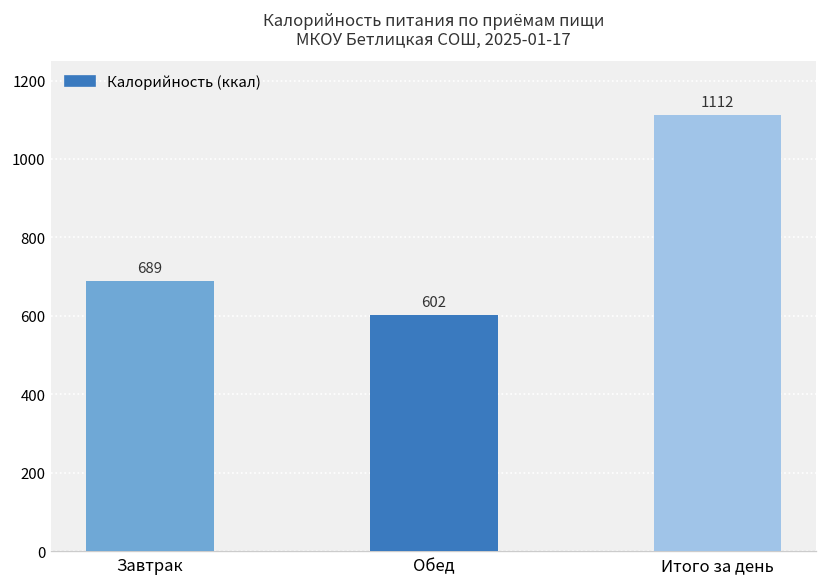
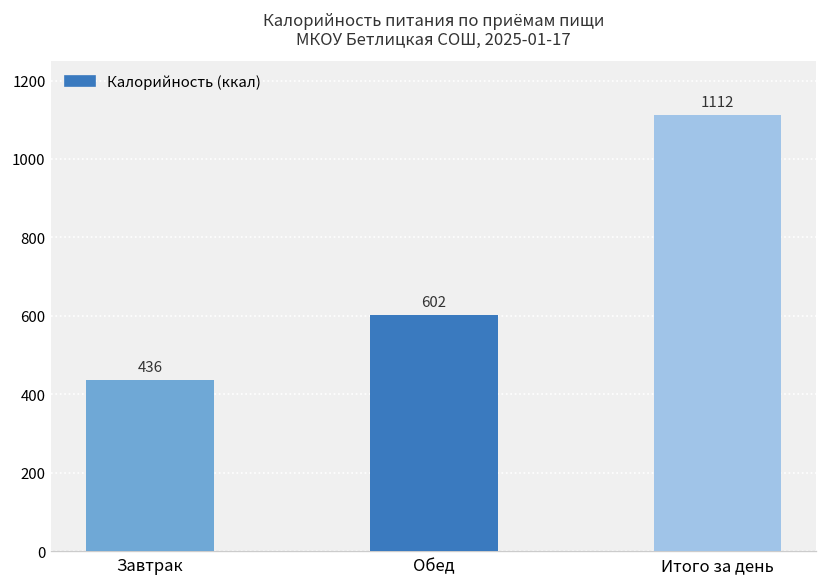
  {
-   "Завтрак": 689,
+   "Завтрак": 436,
    "Обед": 602,
    "Итого за день": 1112
  }
